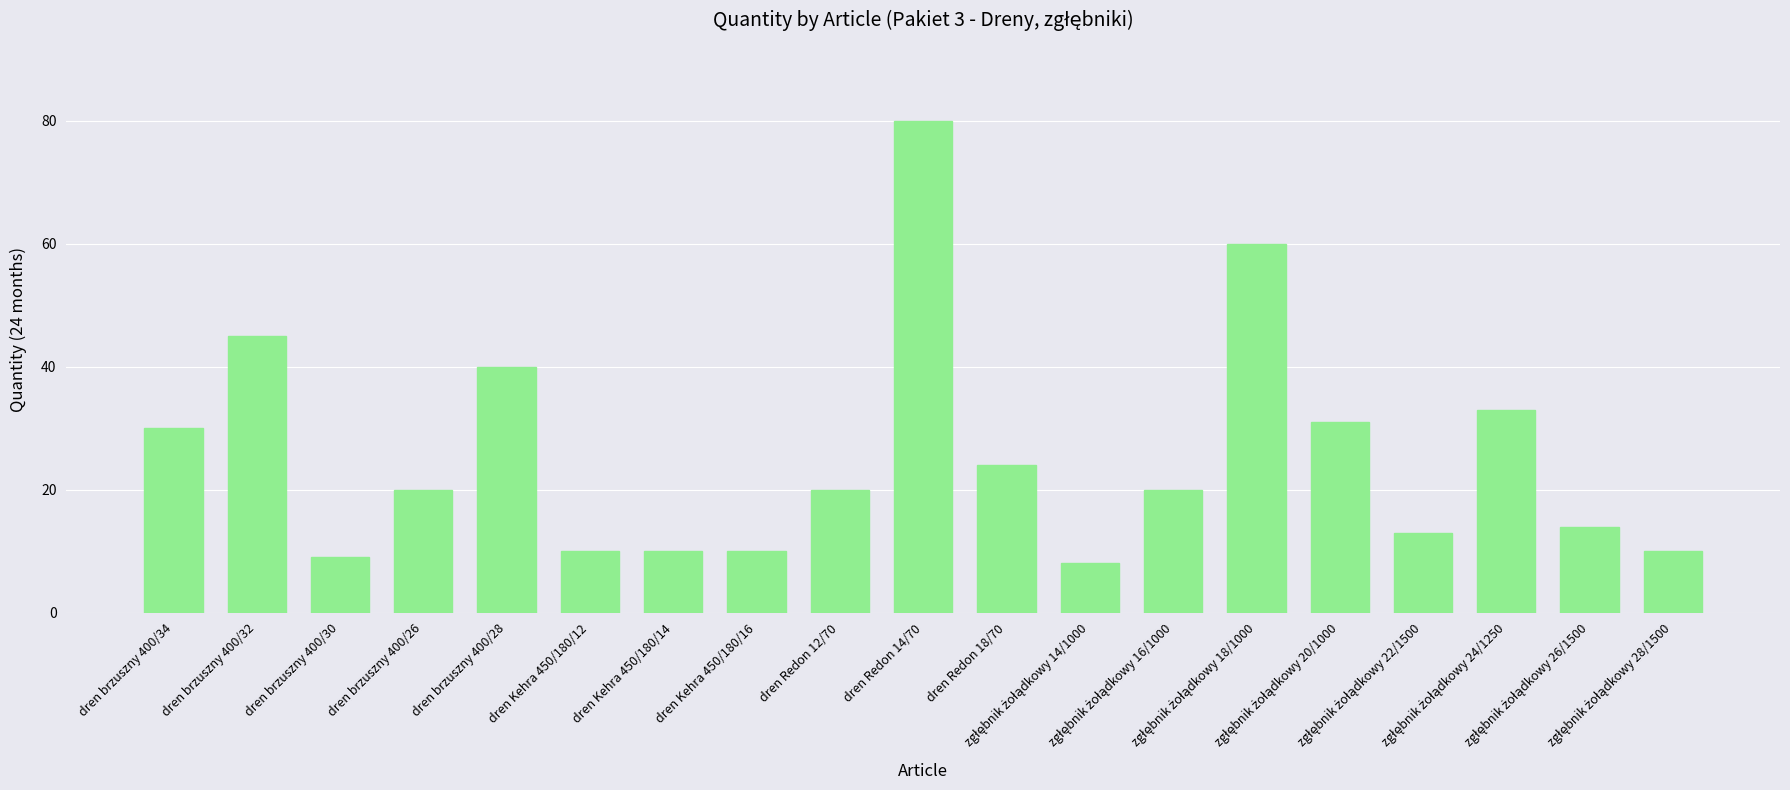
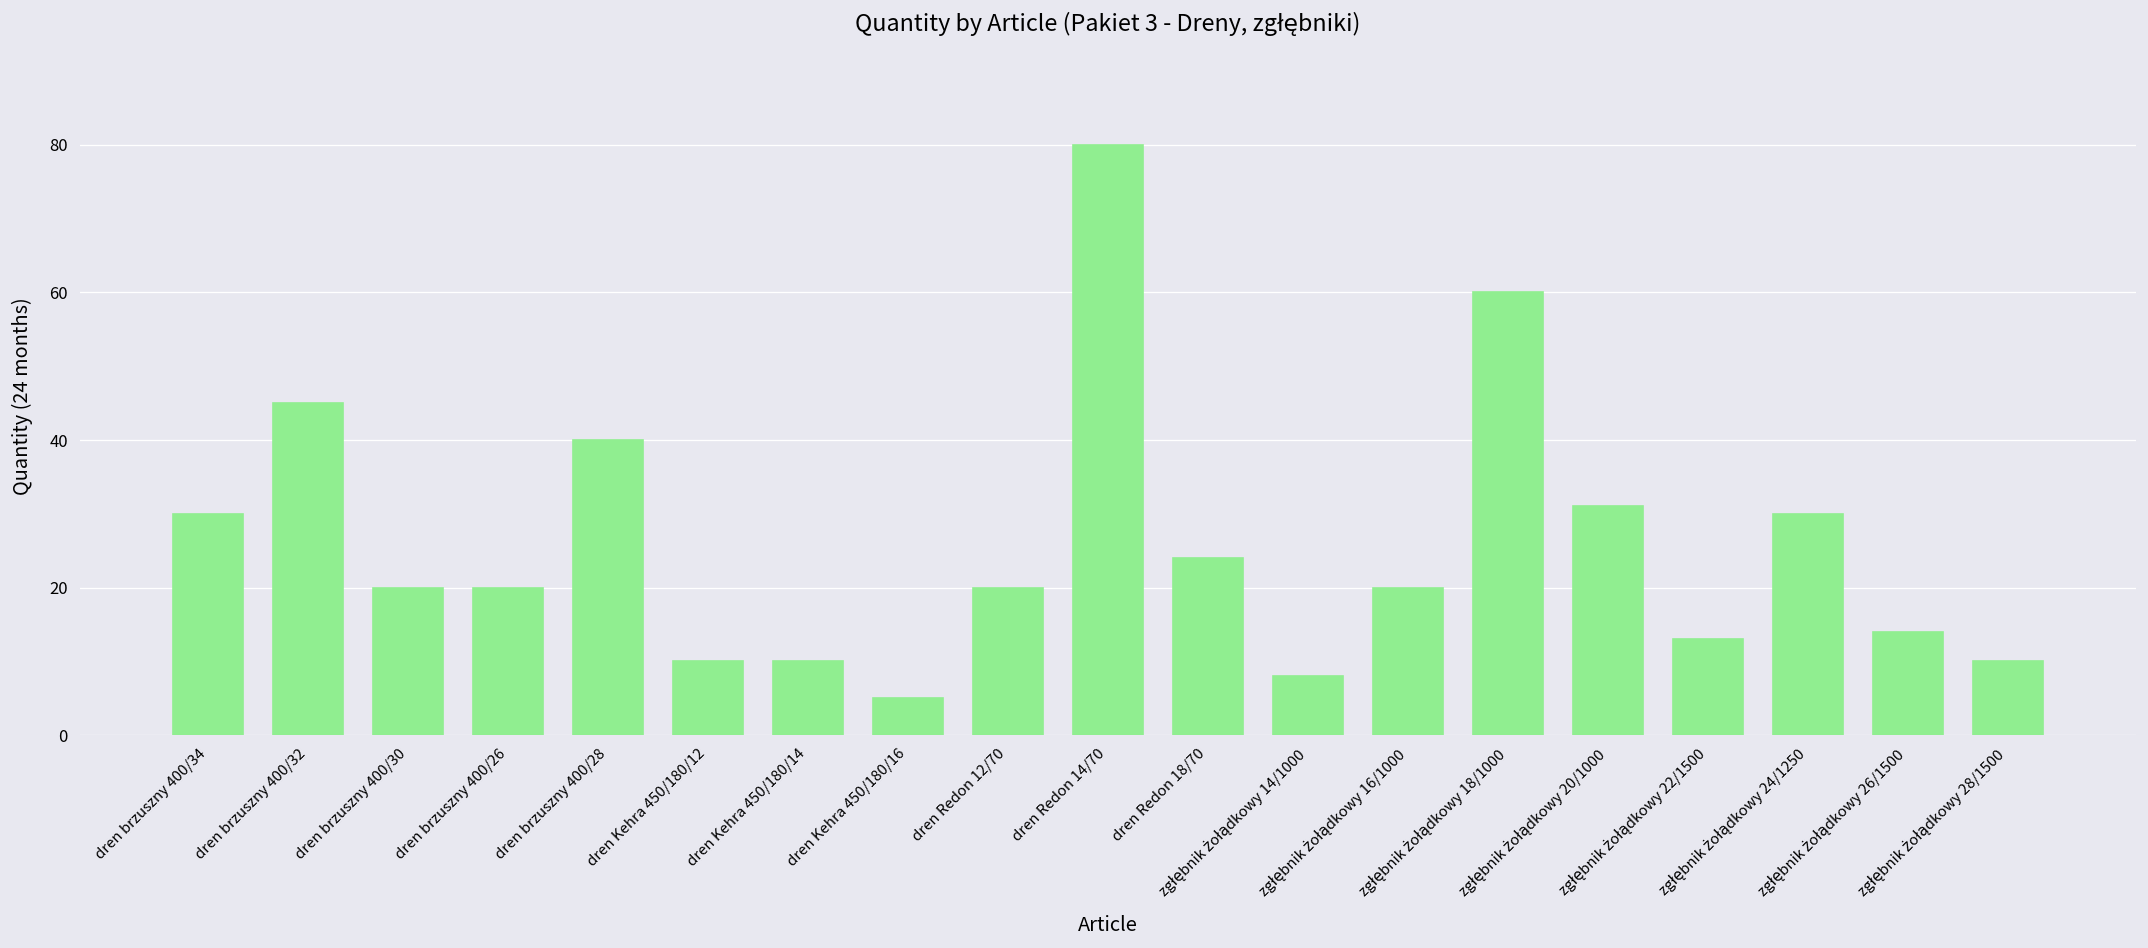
  {
    "dren brzuszny 400/34": 30,
    "dren brzuszny 400/32": 45,
-   "dren brzuszny 400/30": 9,
+   "dren brzuszny 400/30": 20,
    "dren brzuszny 400/26": 20,
    "dren brzuszny 400/28": 40,
    "dren Kehra 450/180/12": 10,
    "dren Kehra 450/180/14": 10,
-   "dren Kehra 450/180/16": 10,
+   "dren Kehra 450/180/16": 5,
    "dren Redon 12/70": 20,
    "dren Redon 14/70": 80,
    "dren Redon 18/70": 24,
    "zgłębnik żołądkowy 14/1000": 8,
    "zgłębnik żołądkowy 16/1000": 20,
    "zgłębnik żołądkowy 18/1000": 60,
    "zgłębnik żołądkowy 20/1000": 31,
    "zgłębnik żołądkowy 22/1500": 13,
-   "zgłębnik żołądkowy 24/1250": 33,
+   "zgłębnik żołądkowy 24/1250": 30,
    "zgłębnik żołądkowy 26/1500": 14,
    "zgłębnik żołądkowy 28/1500": 10
  }
